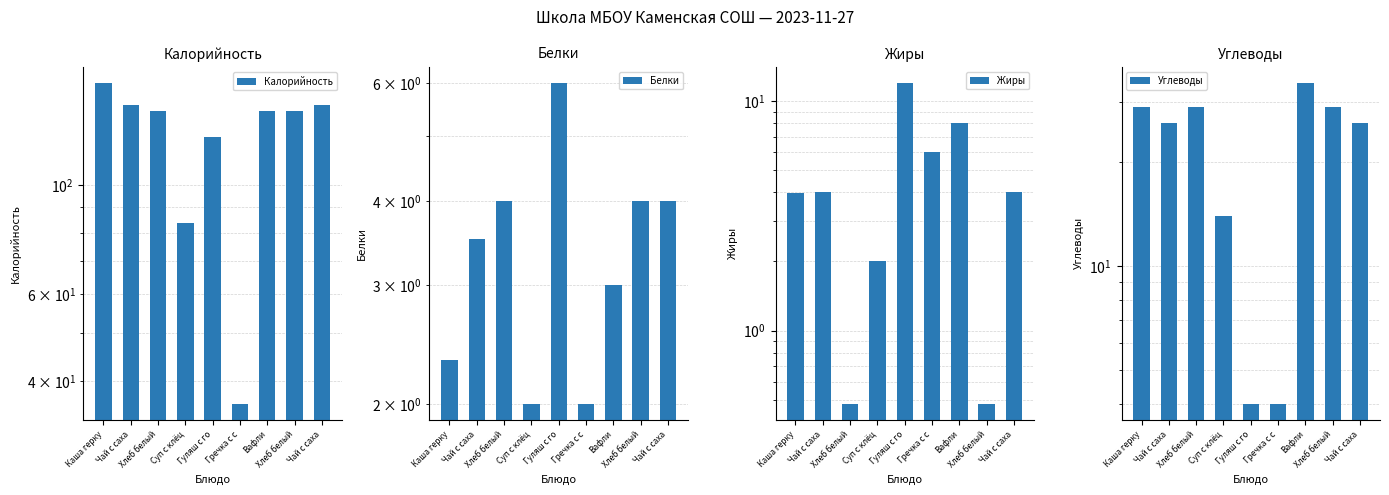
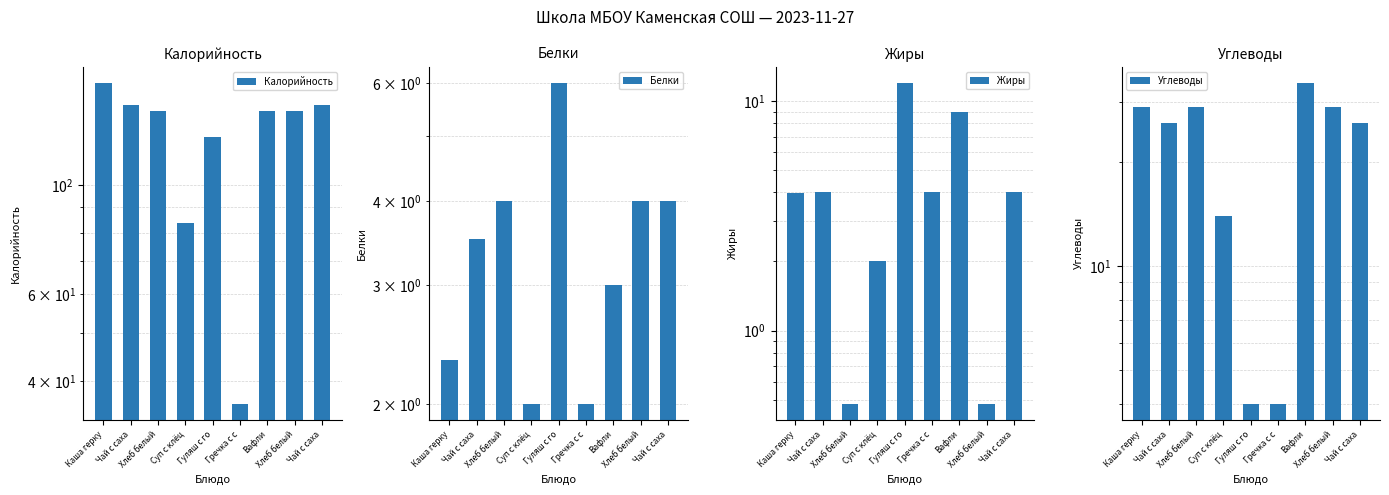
  {
    "Жиры": {
      "Каша герку": 4,
      "Суп с клёц": 2,
      "Гуляш с го": 12,
-     "Гречка с с": 6,
-     "Вафли": 8
+     "Гречка с с": 4,
+     "Вафли": 9
    }
  }
